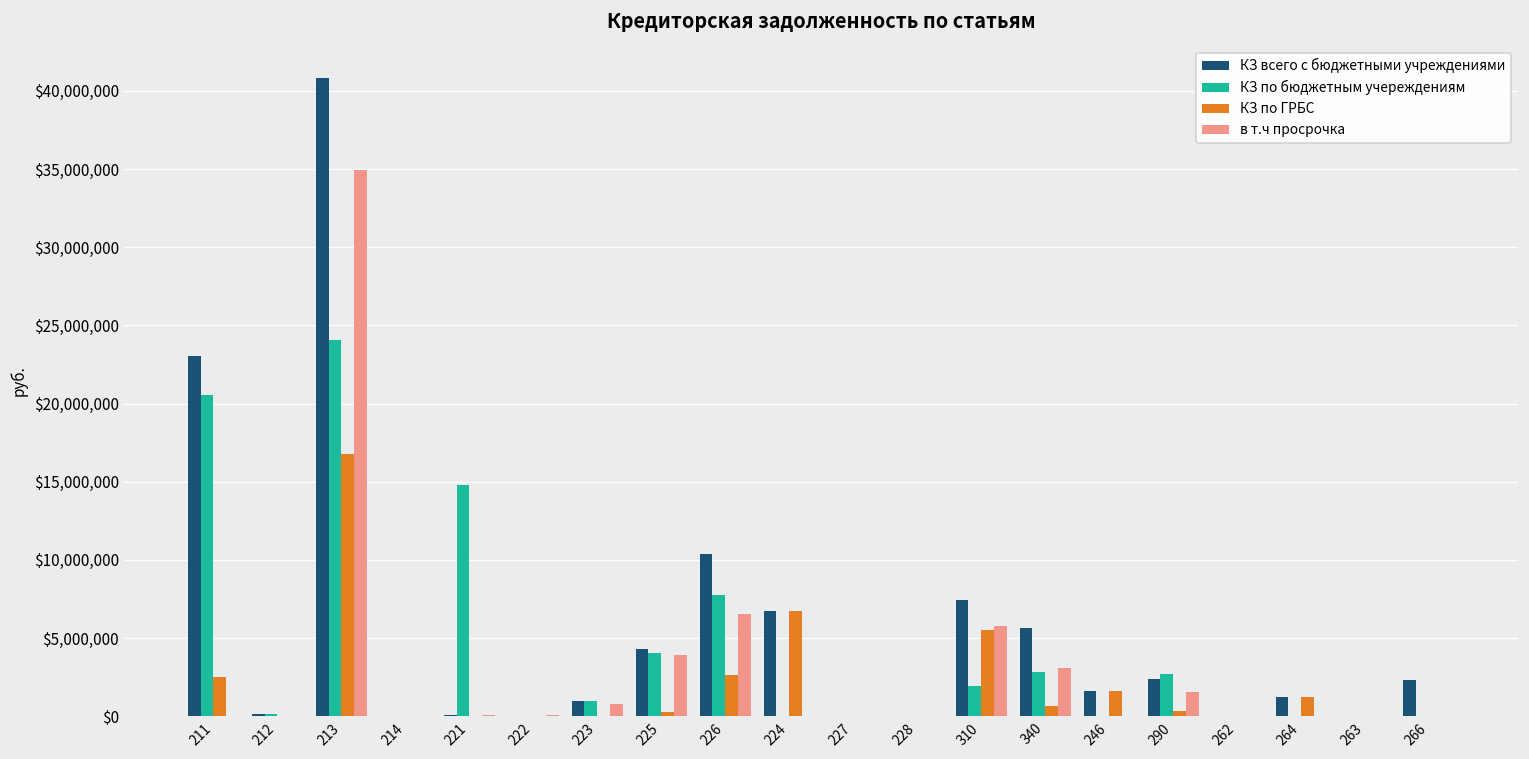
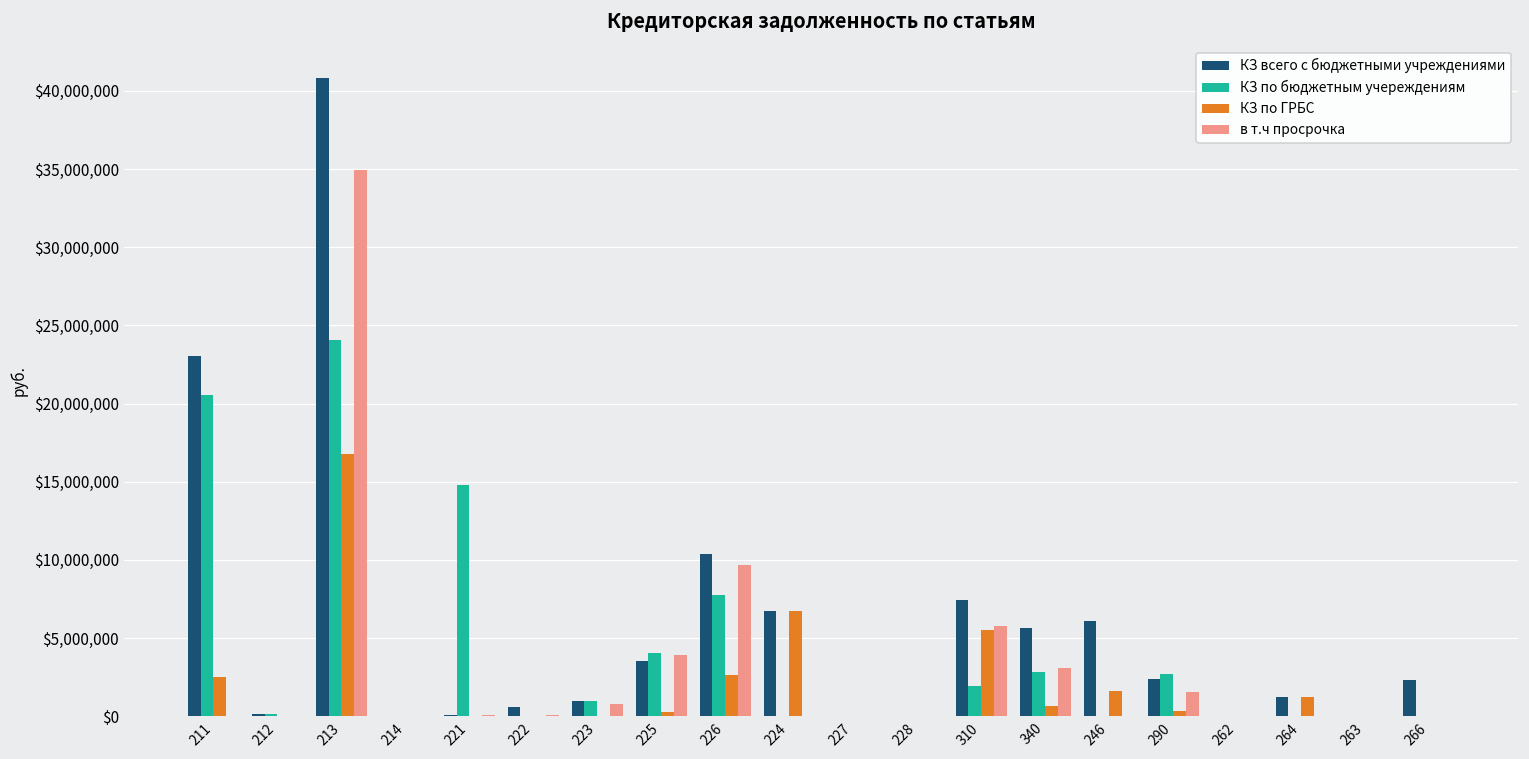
  {
    "КЗ всего с бюджетными учреждениями": {
      "211": "$23,100,000",
      "213": "$40,800,000",
-     "222": "$0",
+     "222": "$600,000",
      "223": "$1,000,000",
-     "225": "$4,300,000",
+     "225": "$3,500,000",
      "226": "$10,400,000",
      "224": "$6,700,000",
      "227": "$0",
      "228": "$0",
      "310": "$7,400,000",
      "340": "$5,600,000",
-     "246": "$1,600,000",
+     "246": "$6,100,000",
      "290": "$2,400,000",
      "262": "$0",
      "264": "$1,200,000",
      "263": "$0",
      "266": "$2,300,000"
    },
    "КЗ по бюджетным учереждениям": {
      "211": "$20,500,000",
      "213": "$24,000,000",
      "221": "$14,800,000",
      "223": "$1,000,000",
      "225": "$4,000,000",
      "226": "$7,700,000",
      "224": "$0",
      "227": "$0",
      "228": "$0",
      "310": "$1,900,000",
      "340": "$2,800,000",
      "246": "$0",
      "290": "$2,700,000",
      "262": "$0",
      "264": "$0",
      "263": "$0"
    },
    "КЗ по ГРБС": {
      "211": "$2,500,000",
      "212": "$0",
      "213": "$16,800,000",
      "222": "$0",
      "225": "$300,000",
      "226": "$2,700,000",
      "224": "$6,700,000",
      "227": "$0",
      "228": "$0",
      "310": "$5,500,000",
      "340": "$700,000",
      "246": "$1,600,000",
      "290": "$300,000",
      "262": "$0",
      "264": "$1,200,000",
      "263": "$0"
    },
    "в т.ч просрочка": {
      "211": "$0",
      "212": "$0",
      "213": "$35,000,000",
      "214": "$0",
      "223": "$800,000",
      "225": "$3,900,000",
-     "226": "$6,500,000",
+     "226": "$9,600,000",
      "224": "$0",
      "227": "$0",
      "228": "$0",
      "310": "$5,800,000",
      "340": "$3,100,000",
      "246": "$0",
      "290": "$1,500,000",
      "262": "$0",
      "264": "$0",
      "263": "$0",
      "266": "$0"
    }
  }
